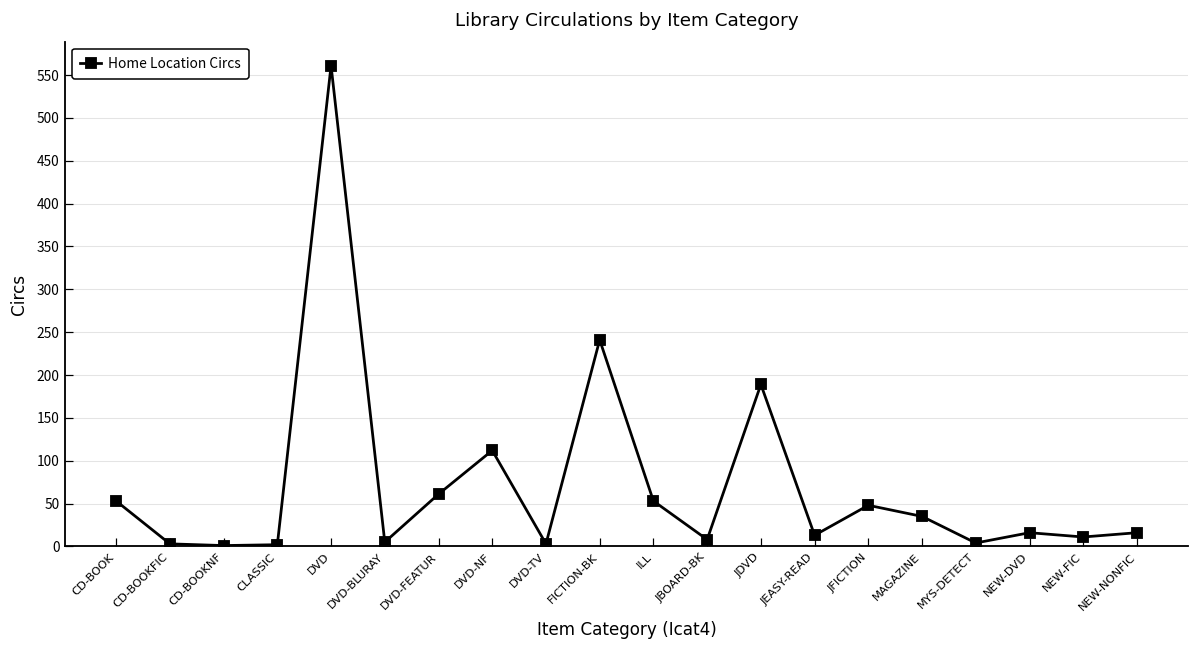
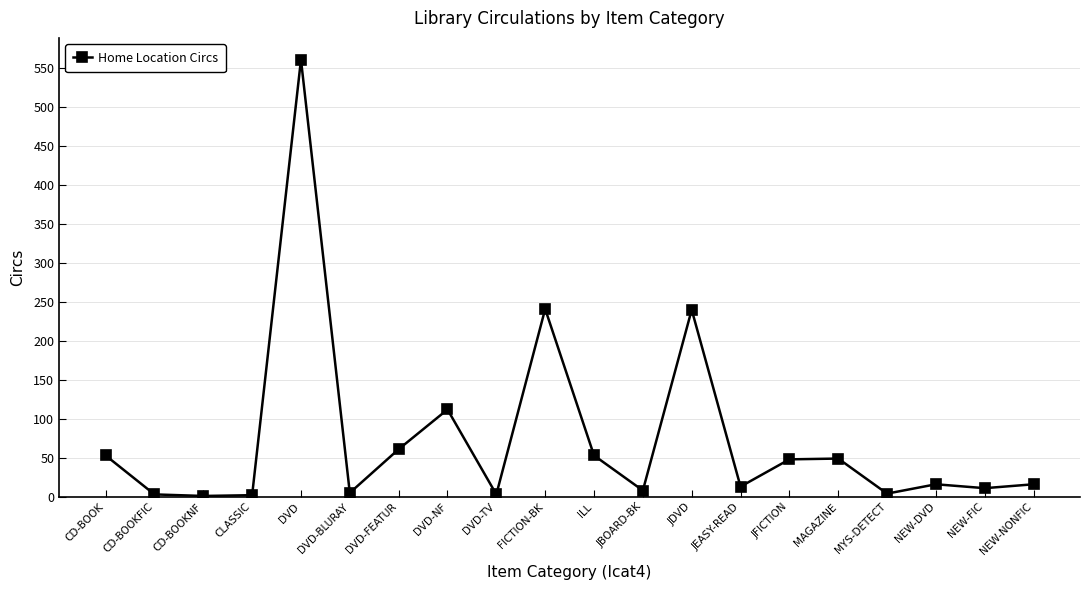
  {
    "CD-BOOK": 50,
    "CD-BOOKFIC": 0,
    "CD-BOOKNF": 0,
    "CLASSIC": 0,
    "DVD": 560,
    "DVD-BLURAY": 10,
    "DVD-FEATUR": 60,
    "DVD-NF": 110,
    "DVD-TV": 0,
    "FICTION-BK": 240,
    "ILL": 50,
    "JBOARD-BK": 10,
-   "JDVD": 190,
+   "JDVD": 240,
    "JEASY-READ": 10,
    "JFICTION": 50,
-   "MAGAZINE": 40,
+   "MAGAZINE": 50,
    "MYS-DETECT": 0,
    "NEW-DVD": 20,
    "NEW-FIC": 10,
    "NEW-NONFIC": 20
  }
